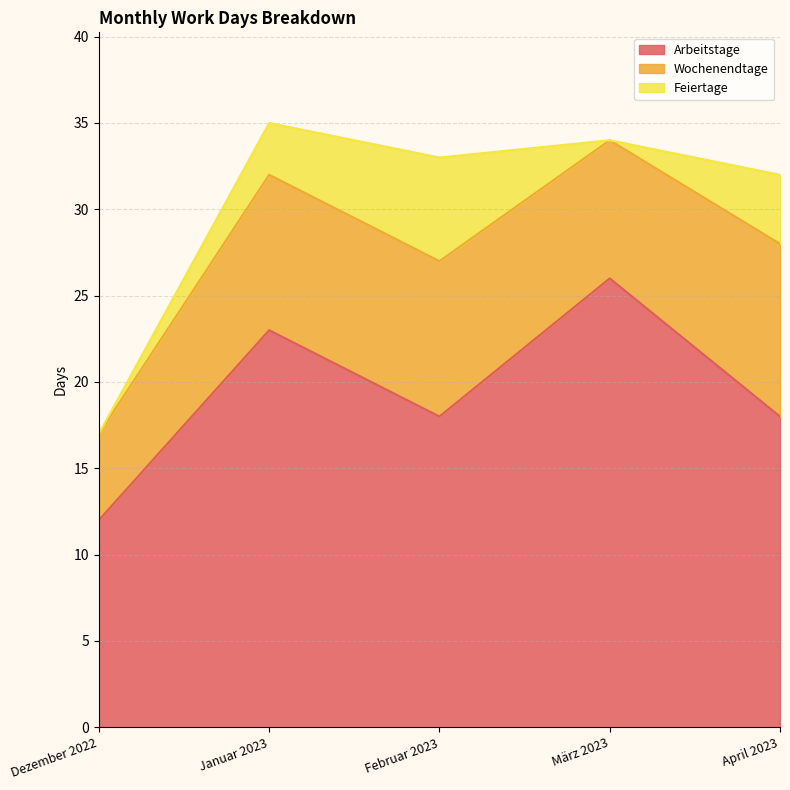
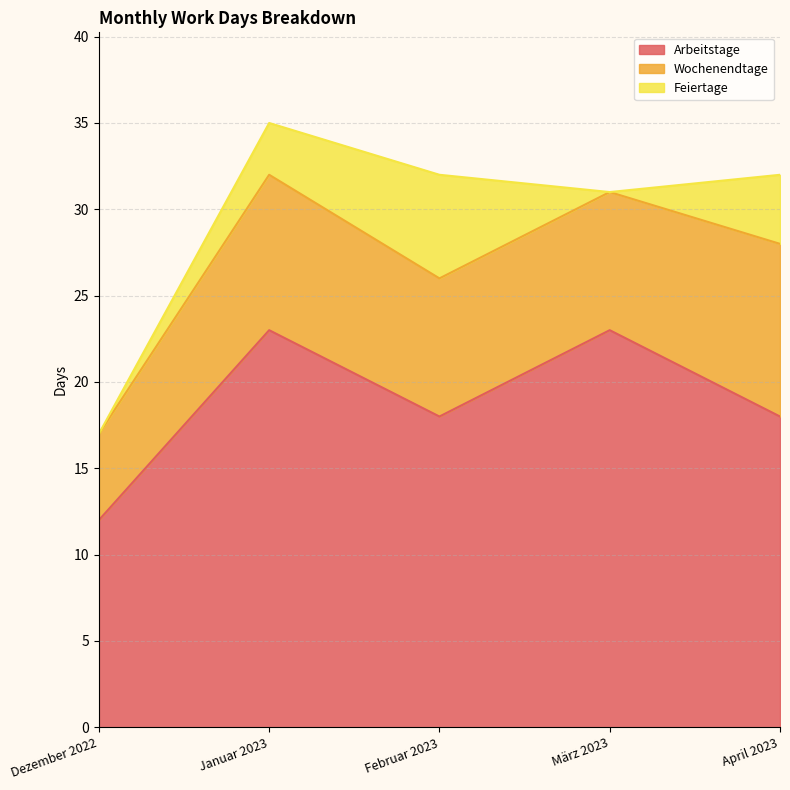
  {
    "Arbeitstage": {
      "Dezember 2022": 12,
      "Januar 2023": 23,
      "Februar 2023": 18,
-     "März 2023": 26,
+     "März 2023": 23,
      "April 2023": 18
    },
    "Wochenendtage": {
      "Januar 2023": 9,
-     "Februar 2023": 9,
+     "Februar 2023": 8,
      "April 2023": 10
    },
    "Feiertage": {
      "Januar 2023": 3,
      "Februar 2023": 6,
      "April 2023": 4
    }
  }
